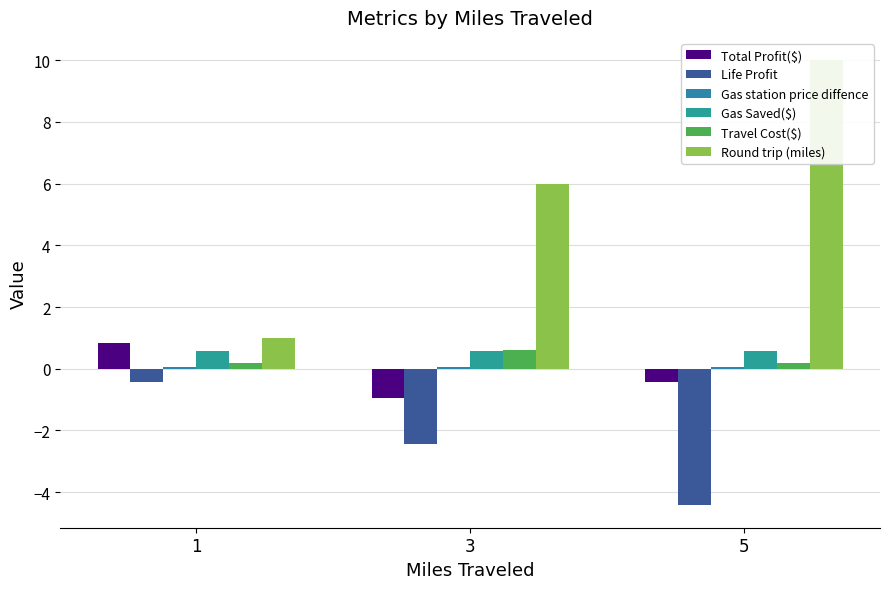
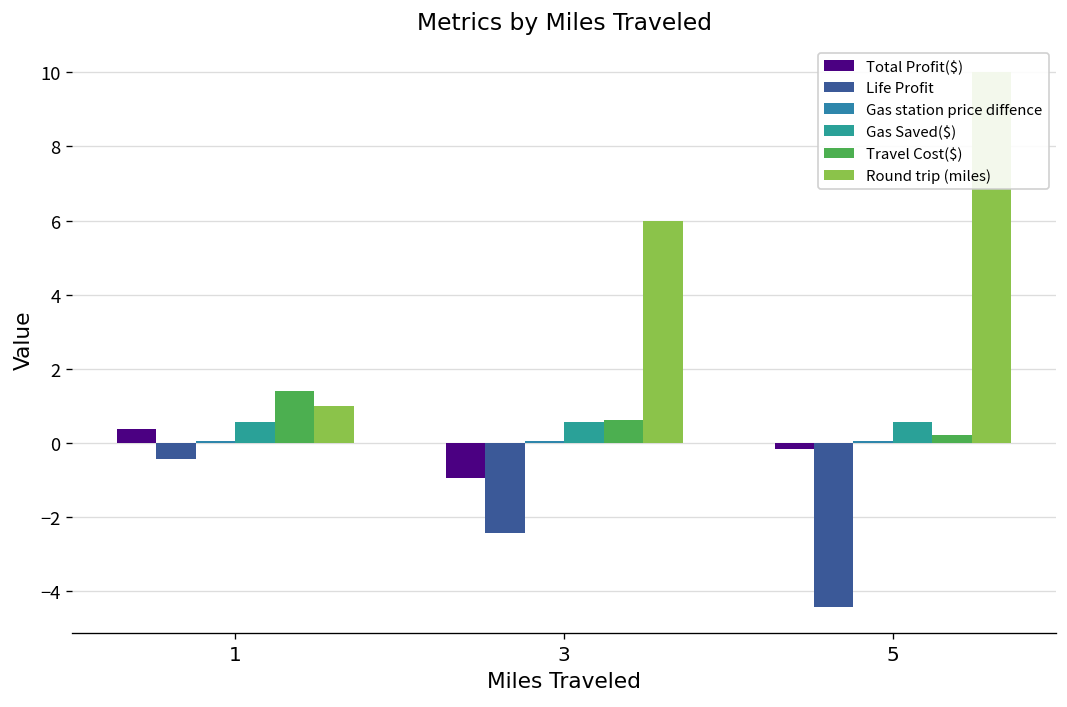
  {
    "Total Profit($)": {
-     "1": 0.8,
+     "1": 0.4,
      "3": -1.0,
-     "5": -0.4
+     "5": -0.2
    },
    "Travel Cost($)": {
-     "1": 0.2,
+     "1": 1.4,
      "3": 0.6,
      "5": 0.2
    },
    "Round trip (miles)": {
      "1": 1.0,
      "3": 6.0
    }
  }
